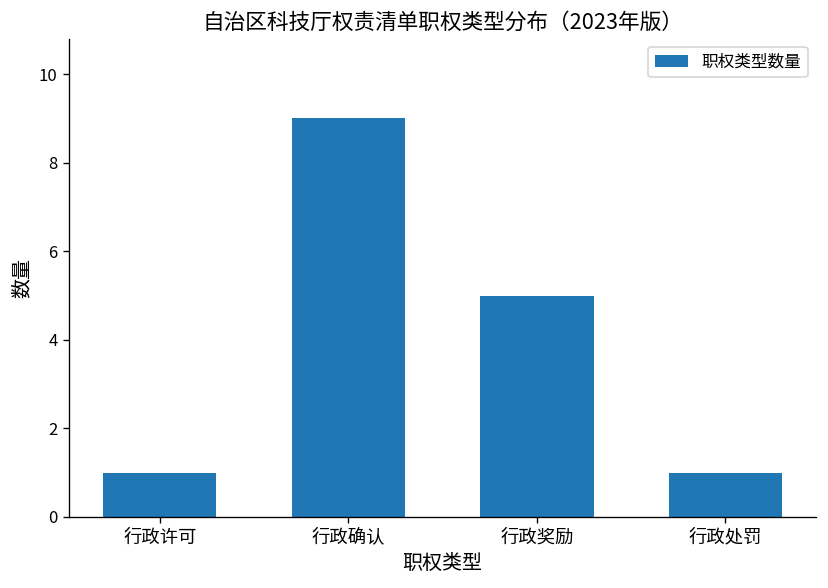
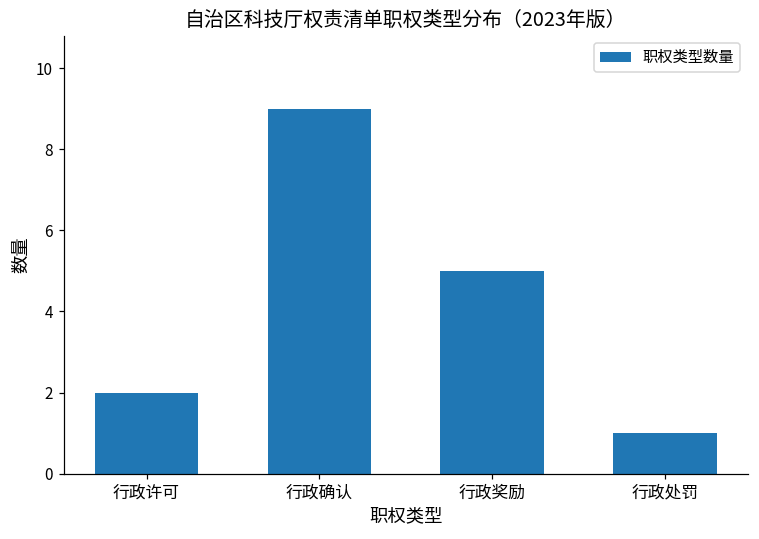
  {
-   "行政许可": 1,
+   "行政许可": 2,
    "行政确认": 9,
    "行政奖励": 5,
    "行政处罚": 1
  }
